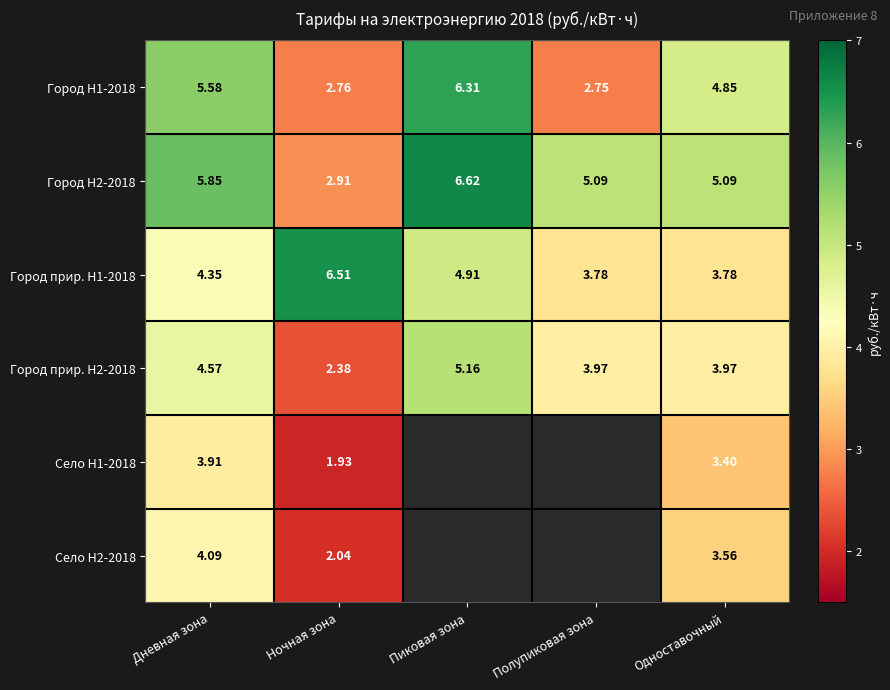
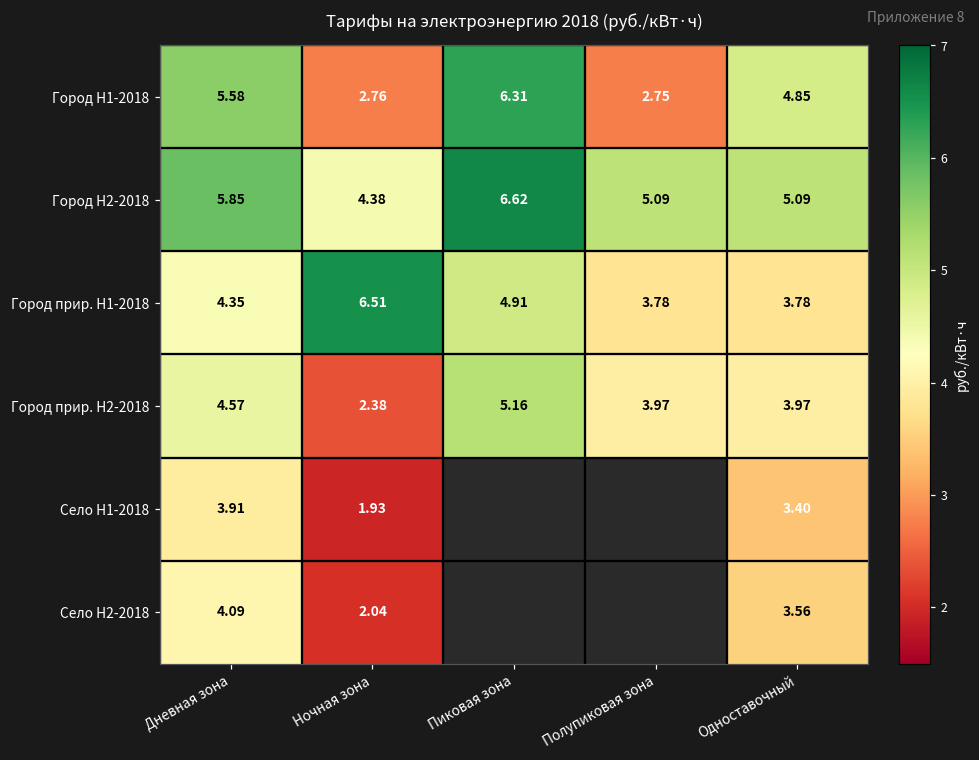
  {
    "Город H1-2018": {
      "Дневная зона": 5.58,
      "Ночная зона": 2.76,
      "Пиковая зона": 6.31,
      "Полупиковая зона": 2.75,
      "Одноставочный": 4.85
    },
    "Город H2-2018": {
      "Дневная зона": 5.85,
-     "Ночная зона": 2.91,
+     "Ночная зона": 4.38,
      "Пиковая зона": 6.62,
      "Полупиковая зона": 5.09,
      "Одноставочный": 5.09
    },
    "Город прир. H1-2018": {
      "Дневная зона": 4.35,
      "Ночная зона": 6.51,
      "Пиковая зона": 4.91,
      "Полупиковая зона": 3.78,
      "Одноставочный": 3.78
    },
    "Город прир. H2-2018": {
      "Дневная зона": 4.57,
      "Ночная зона": 2.38,
      "Пиковая зона": 5.16,
      "Полупиковая зона": 3.97,
      "Одноставочный": 3.97
    },
    "Село H1-2018": {
      "Дневная зона": 3.91,
      "Ночная зона": 1.93,
      "Одноставочный": 3.40
    },
    "Село H2-2018": {
      "Дневная зона": 4.09,
      "Ночная зона": 2.04,
      "Одноставочный": 3.56
    }
  }
